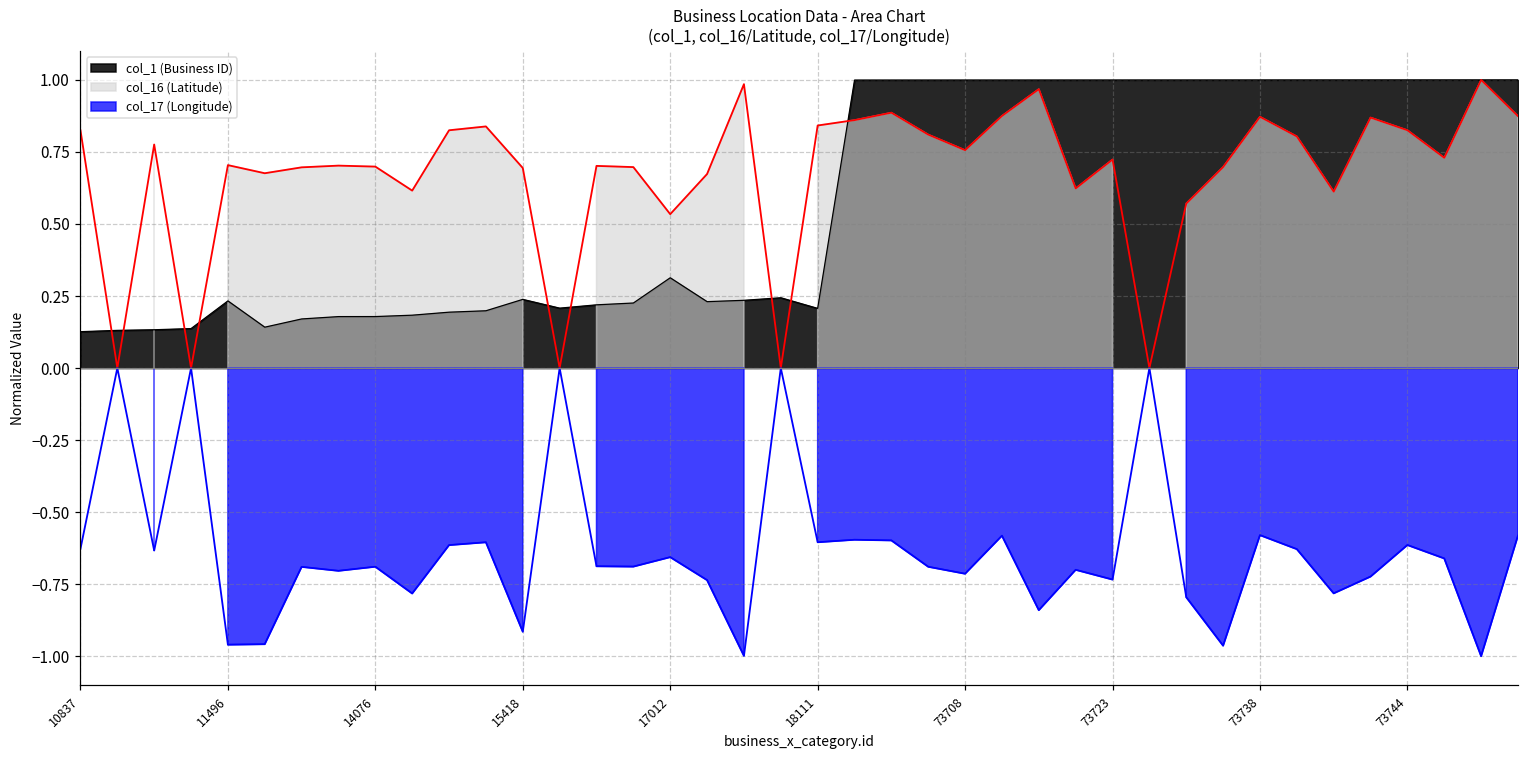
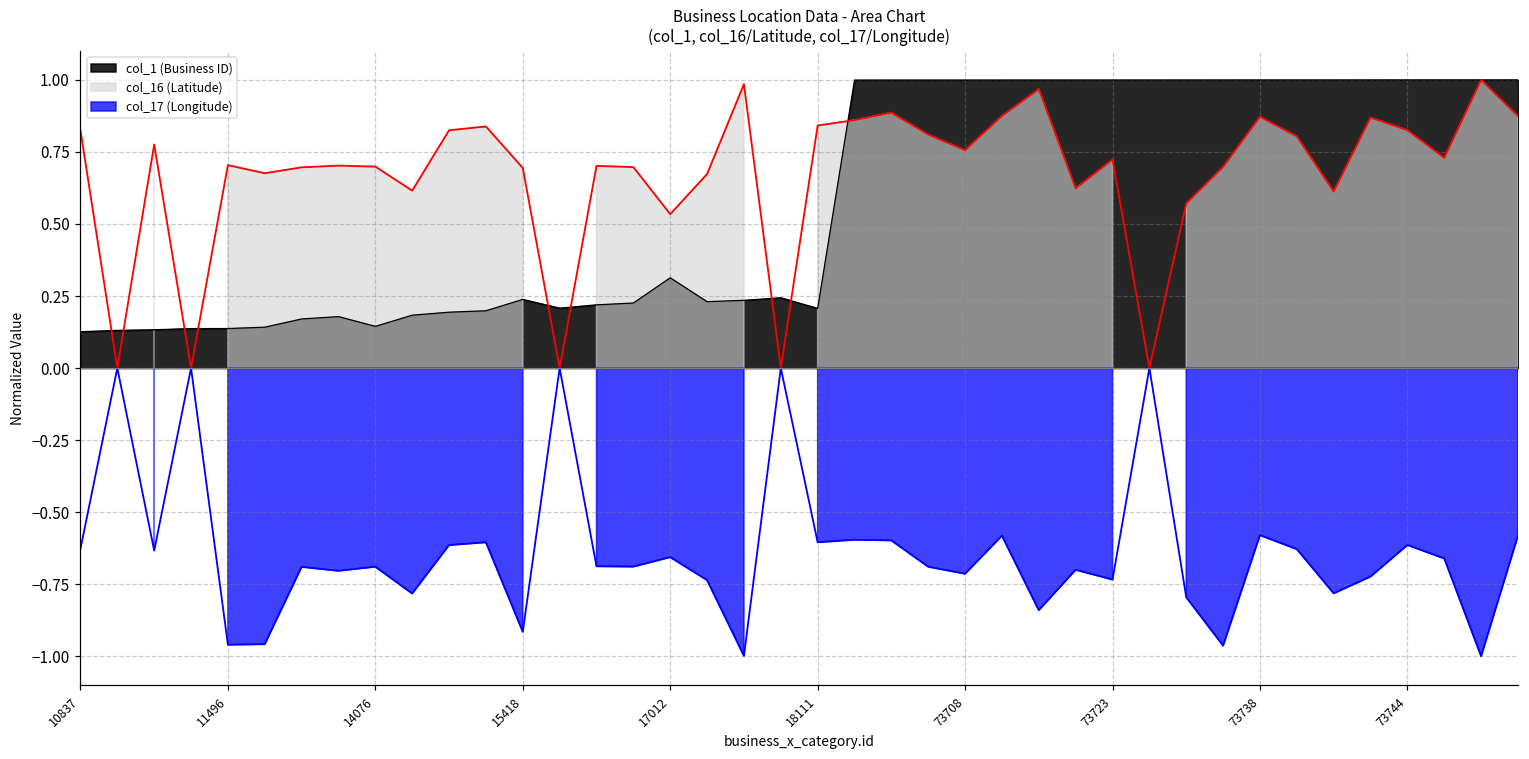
  {
    "col_1 (Business ID)": {
      "10837": 0.13,
-     "11496": 0.23,
-     "14076": 0.18,
+     "11496": 0.14,
+     "14076": 0.14,
      "15418": 0.24,
      "17012": 0.31,
      "18111": 0.21,
      "73708": 1.00,
      "73723": 1.00,
      "73738": 1.00,
      "73744": 1.00
    }
  }
